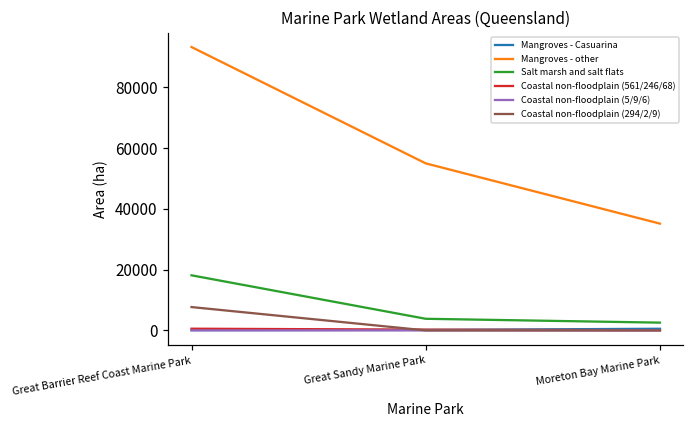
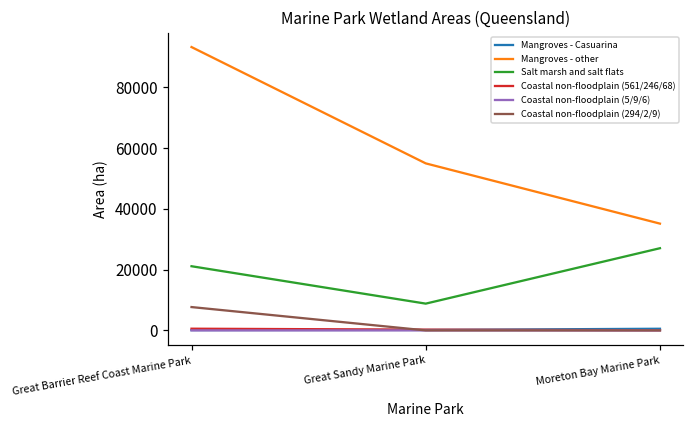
  {
    "Mangroves - other": {
      "Great Barrier Reef Coast Marine Park": 93000,
      "Great Sandy Marine Park": 55000,
      "Moreton Bay Marine Park": 35000
    },
    "Salt marsh and salt flats": {
-     "Great Barrier Reef Coast Marine Park": 18000,
-     "Great Sandy Marine Park": 4000,
-     "Moreton Bay Marine Park": 3000
+     "Great Barrier Reef Coast Marine Park": 21000,
+     "Great Sandy Marine Park": 9000,
+     "Moreton Bay Marine Park": 27000
    },
    "Coastal non-floodplain (294/2/9)": {
      "Great Barrier Reef Coast Marine Park": 8000
    }
  }
